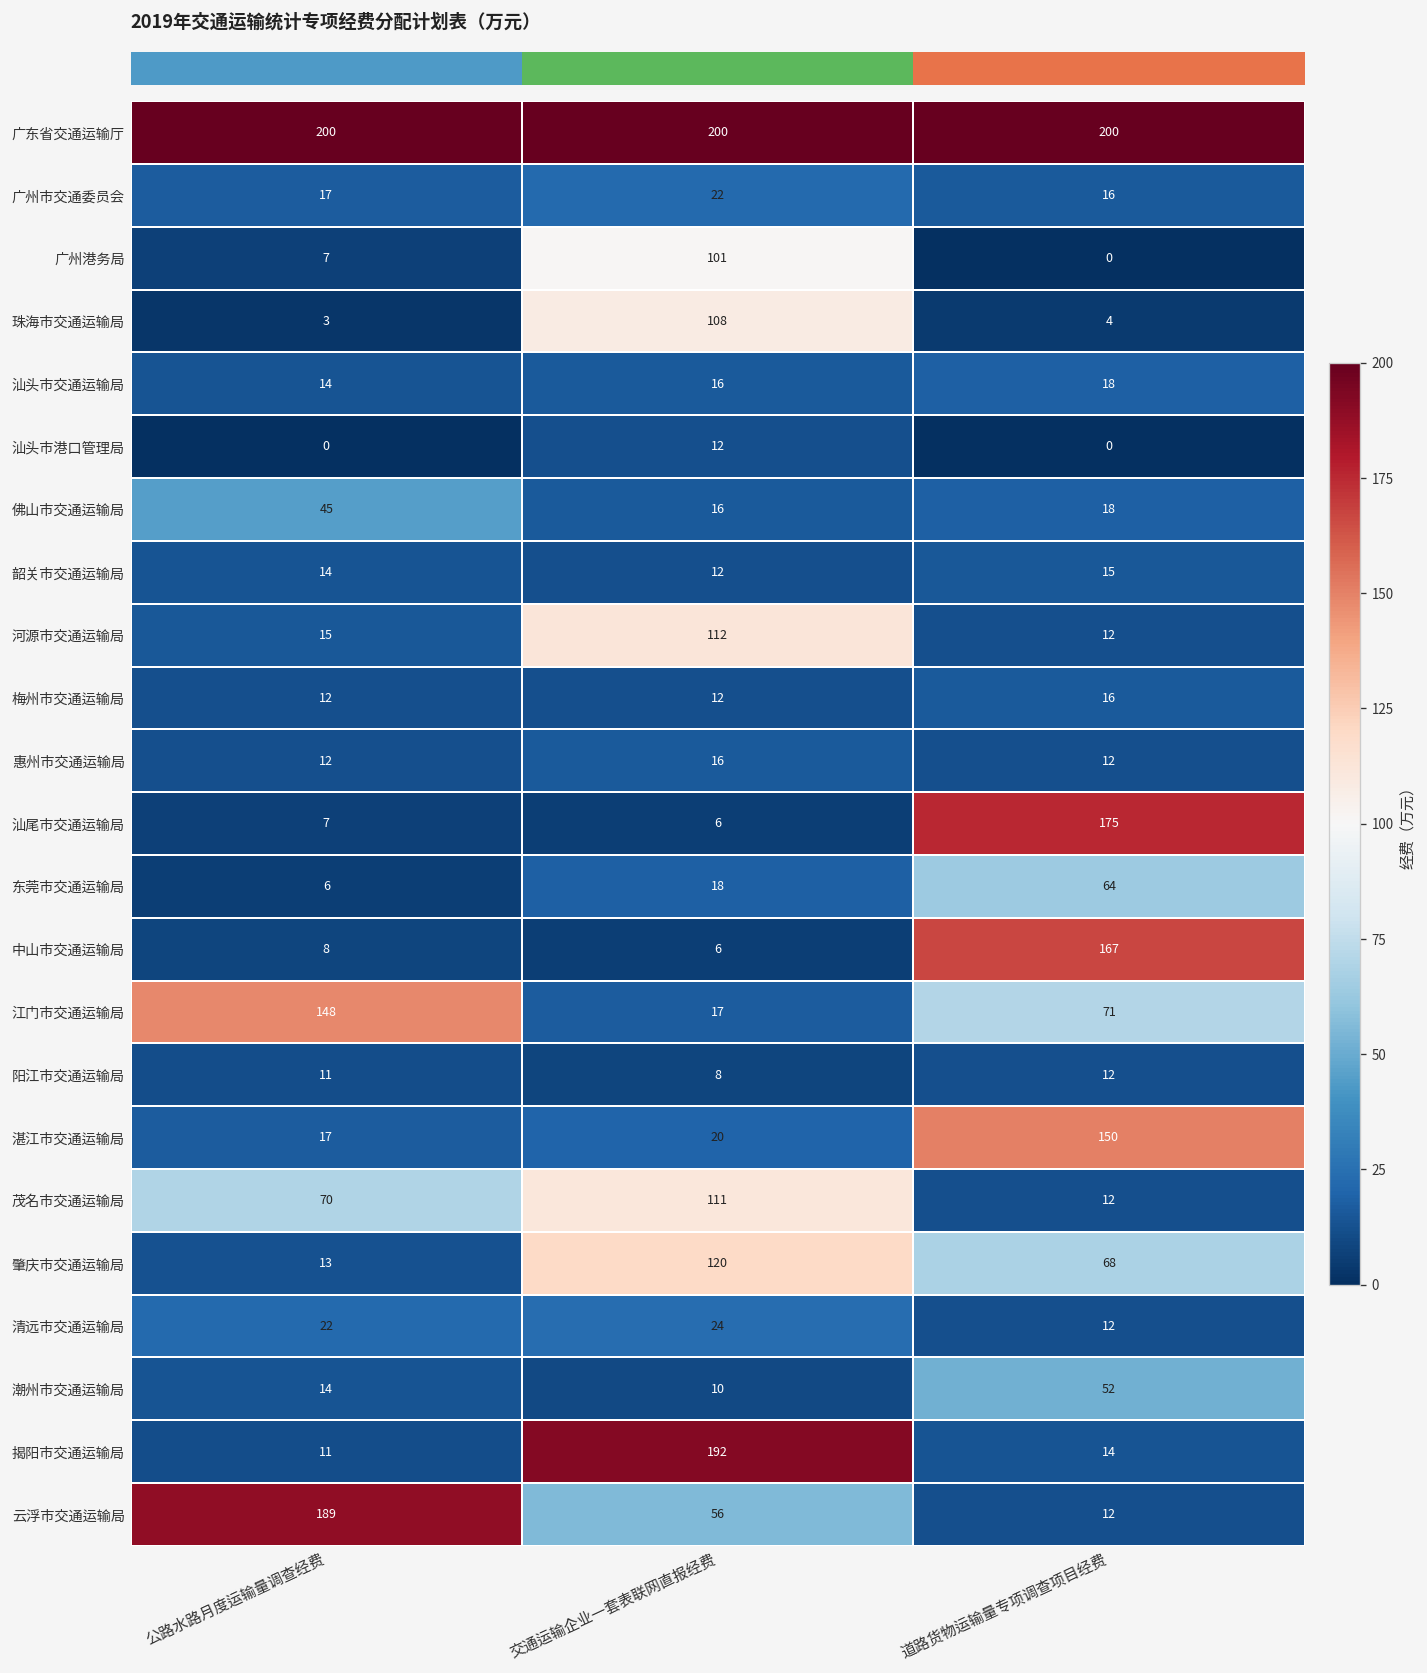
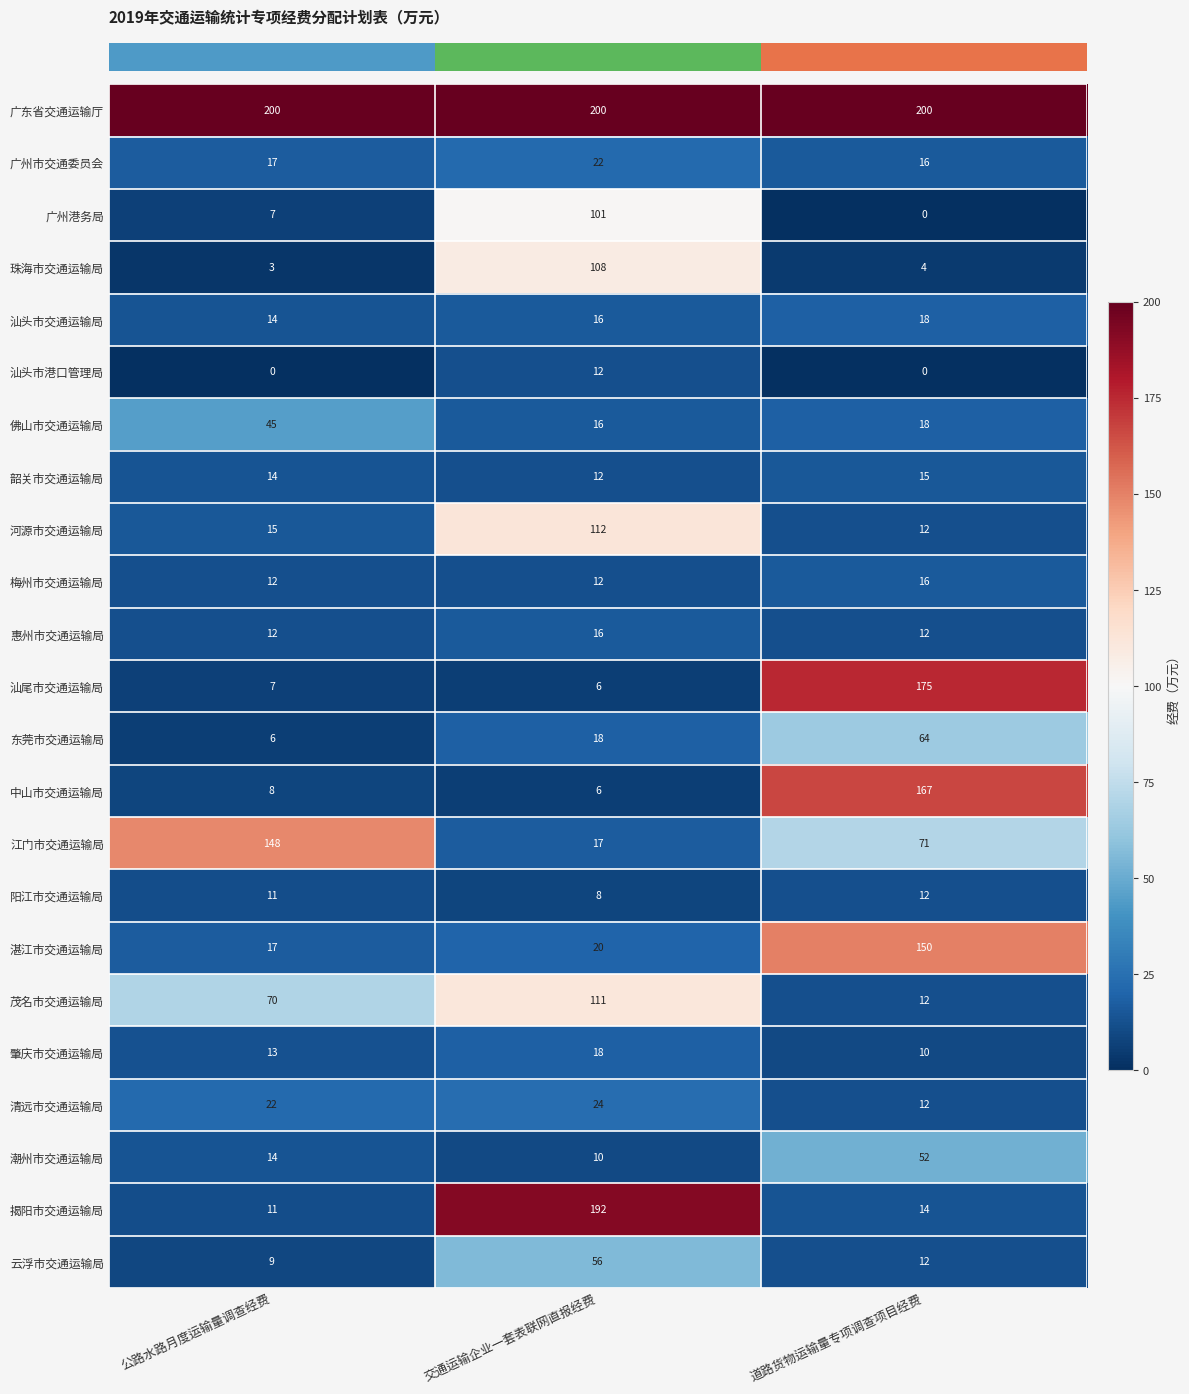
  {
    "广东省交通运输厅": {
      "公路水路月度运输量调查经费": 200,
      "交通运输企业一套表联网直报经费": 200,
      "道路货物运输量专项调查项目经费": 200
    },
    "广州市交通委员会": {
      "公路水路月度运输量调查经费": 17,
      "交通运输企业一套表联网直报经费": 22,
      "道路货物运输量专项调查项目经费": 16
    },
    "广州港务局": {
      "公路水路月度运输量调查经费": 7,
      "交通运输企业一套表联网直报经费": 101,
      "道路货物运输量专项调查项目经费": 0
    },
    "珠海市交通运输局": {
      "公路水路月度运输量调查经费": 3,
      "交通运输企业一套表联网直报经费": 108,
      "道路货物运输量专项调查项目经费": 4
    },
    "汕头市交通运输局": {
      "公路水路月度运输量调查经费": 14,
      "交通运输企业一套表联网直报经费": 16,
      "道路货物运输量专项调查项目经费": 18
    },
    "汕头市港口管理局": {
      "公路水路月度运输量调查经费": 0,
      "交通运输企业一套表联网直报经费": 12,
      "道路货物运输量专项调查项目经费": 0
    },
    "佛山市交通运输局": {
      "公路水路月度运输量调查经费": 45,
      "交通运输企业一套表联网直报经费": 16,
      "道路货物运输量专项调查项目经费": 18
    },
    "韶关市交通运输局": {
      "公路水路月度运输量调查经费": 14,
      "交通运输企业一套表联网直报经费": 12,
      "道路货物运输量专项调查项目经费": 15
    },
    "河源市交通运输局": {
      "公路水路月度运输量调查经费": 15,
      "交通运输企业一套表联网直报经费": 112,
      "道路货物运输量专项调查项目经费": 12
    },
    "梅州市交通运输局": {
      "公路水路月度运输量调查经费": 12,
      "交通运输企业一套表联网直报经费": 12,
      "道路货物运输量专项调查项目经费": 16
    },
    "惠州市交通运输局": {
      "公路水路月度运输量调查经费": 12,
      "交通运输企业一套表联网直报经费": 16,
      "道路货物运输量专项调查项目经费": 12
    },
    "汕尾市交通运输局": {
      "公路水路月度运输量调查经费": 7,
      "交通运输企业一套表联网直报经费": 6,
      "道路货物运输量专项调查项目经费": 175
    },
    "东莞市交通运输局": {
      "公路水路月度运输量调查经费": 6,
      "交通运输企业一套表联网直报经费": 18,
      "道路货物运输量专项调查项目经费": 64
    },
    "中山市交通运输局": {
      "公路水路月度运输量调查经费": 8,
      "交通运输企业一套表联网直报经费": 6,
      "道路货物运输量专项调查项目经费": 167
    },
    "江门市交通运输局": {
      "公路水路月度运输量调查经费": 148,
      "交通运输企业一套表联网直报经费": 17,
      "道路货物运输量专项调查项目经费": 71
    },
    "阳江市交通运输局": {
      "公路水路月度运输量调查经费": 11,
      "交通运输企业一套表联网直报经费": 8,
      "道路货物运输量专项调查项目经费": 12
    },
    "湛江市交通运输局": {
      "公路水路月度运输量调查经费": 17,
      "交通运输企业一套表联网直报经费": 20,
      "道路货物运输量专项调查项目经费": 150
    },
    "茂名市交通运输局": {
      "公路水路月度运输量调查经费": 70,
      "交通运输企业一套表联网直报经费": 111,
      "道路货物运输量专项调查项目经费": 12
    },
    "肇庆市交通运输局": {
      "公路水路月度运输量调查经费": 13,
-     "交通运输企业一套表联网直报经费": 120,
-     "道路货物运输量专项调查项目经费": 68
+     "交通运输企业一套表联网直报经费": 18,
+     "道路货物运输量专项调查项目经费": 10
    },
    "清远市交通运输局": {
      "公路水路月度运输量调查经费": 22,
      "交通运输企业一套表联网直报经费": 24,
      "道路货物运输量专项调查项目经费": 12
    },
    "潮州市交通运输局": {
      "公路水路月度运输量调查经费": 14,
      "交通运输企业一套表联网直报经费": 10,
      "道路货物运输量专项调查项目经费": 52
    },
    "揭阳市交通运输局": {
      "公路水路月度运输量调查经费": 11,
      "交通运输企业一套表联网直报经费": 192,
      "道路货物运输量专项调查项目经费": 14
    },
    "云浮市交通运输局": {
-     "公路水路月度运输量调查经费": 189,
+     "公路水路月度运输量调查经费": 9,
      "交通运输企业一套表联网直报经费": 56,
      "道路货物运输量专项调查项目经费": 12
    }
  }
